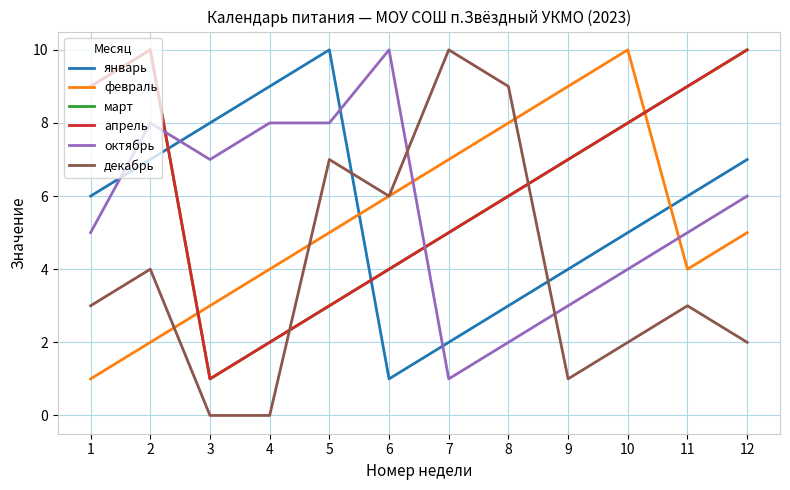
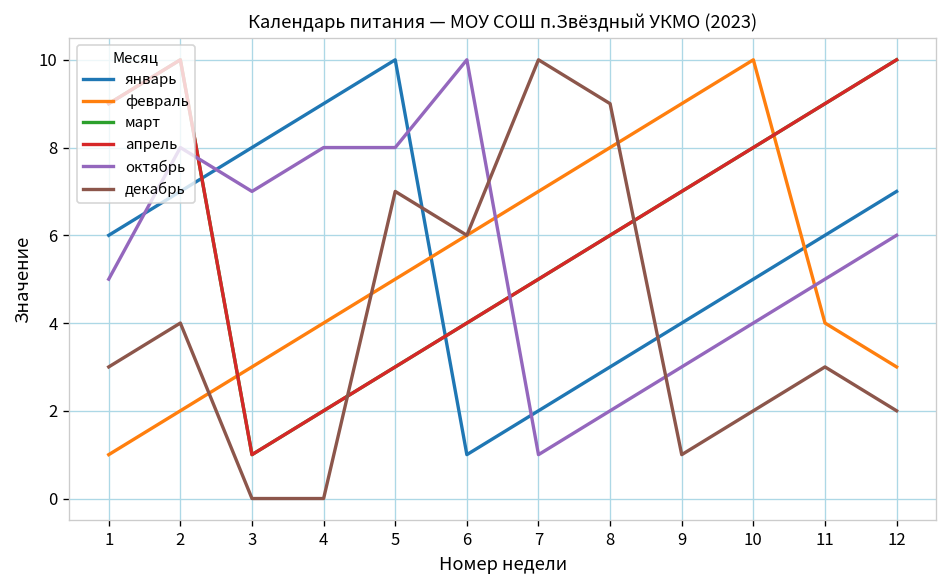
  {
    "январь": {
      "1": 6,
      "3": 8,
      "4": 9,
      "5": 10,
      "6": 1,
      "7": 2,
      "8": 3,
      "9": 4,
      "10": 5,
      "11": 6,
      "12": 7
    },
    "февраль": {
      "1": 1,
      "2": 2,
      "3": 3,
      "4": 4,
      "5": 5,
      "7": 7,
      "8": 8,
      "9": 9,
      "10": 10,
      "11": 4,
-     "12": 5
+     "12": 3
    },
    "апрель": {
      "3": 1,
      "4": 2,
      "5": 3,
      "6": 4,
      "7": 5,
      "8": 6,
      "9": 7,
      "10": 8,
      "11": 9,
      "12": 10
    },
    "октябрь": {
      "1": 5,
      "3": 7,
      "4": 8,
      "5": 8,
      "6": 10,
      "7": 1,
      "8": 2,
      "9": 3,
      "10": 4,
      "11": 5,
      "12": 6
    },
    "декабрь": {
      "1": 3,
      "2": 4,
      "3": 0,
      "4": 0,
      "5": 7,
      "7": 10,
      "8": 9,
      "9": 1,
      "10": 2,
      "11": 3,
      "12": 2
    }
  }
